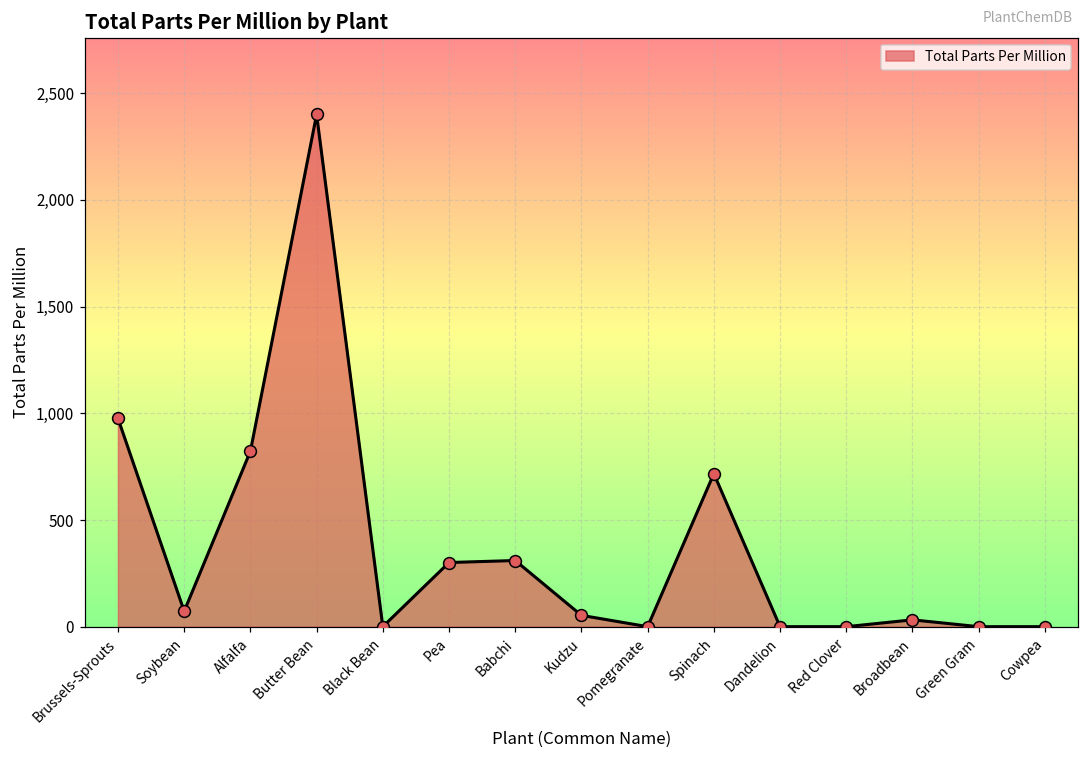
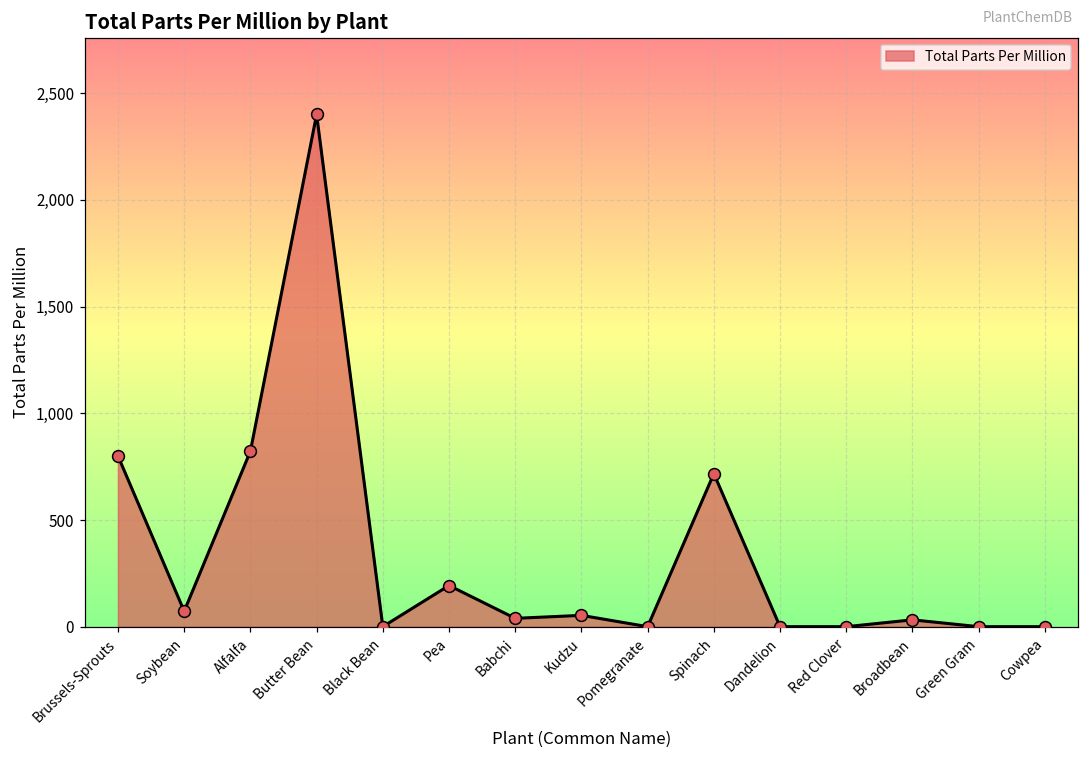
  {
-   "Brussels-Sprouts": "980",
+   "Brussels-Sprouts": "800",
    "Soybean": "70",
    "Alfalfa": "820",
    "Butter Bean": "2,400",
    "Black Bean": "0",
-   "Pea": "300",
-   "Babchi": "310",
+   "Pea": "190",
+   "Babchi": "40",
    "Kudzu": "50",
    "Pomegranate": "0",
    "Spinach": "720",
    "Dandelion": "0",
    "Red Clover": "0",
    "Broadbean": "30",
    "Green Gram": "0",
    "Cowpea": "0"
  }
